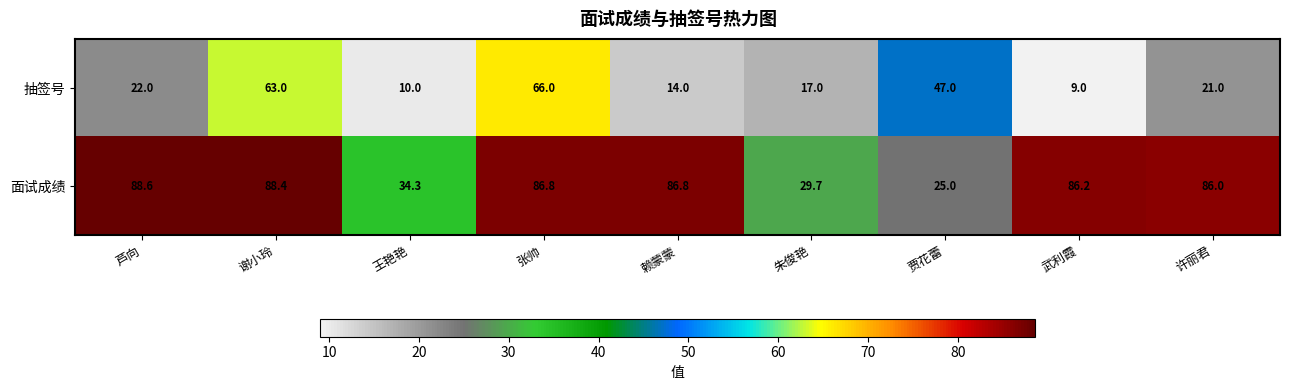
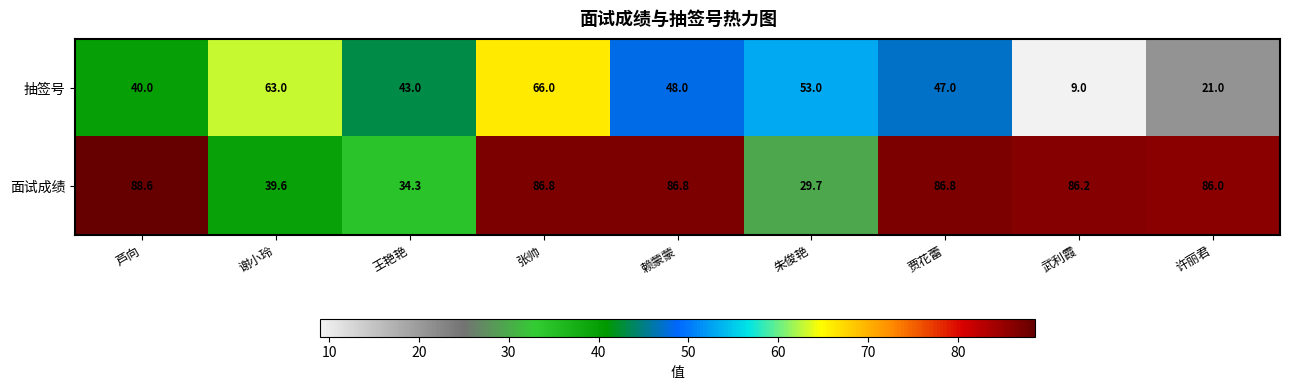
  {
    "抽签号": {
-     "芦向": 22.0,
+     "芦向": 40.0,
      "谢小玲": 63.0,
-     "王艳艳": 10.0,
+     "王艳艳": 43.0,
      "张帅": 66.0,
-     "赖蒙蒙": 14.0,
-     "朱俊艳": 17.0,
+     "赖蒙蒙": 48.0,
+     "朱俊艳": 53.0,
      "贾花蕾": 47.0,
      "武利霞": 9.0,
      "许丽君": 21.0
    },
    "面试成绩": {
      "芦向": 88.6,
-     "谢小玲": 88.4,
+     "谢小玲": 39.6,
      "王艳艳": 34.3,
      "张帅": 86.8,
      "赖蒙蒙": 86.8,
      "朱俊艳": 29.7,
-     "贾花蕾": 25.0,
+     "贾花蕾": 86.8,
      "武利霞": 86.2,
      "许丽君": 86.0
    }
  }
